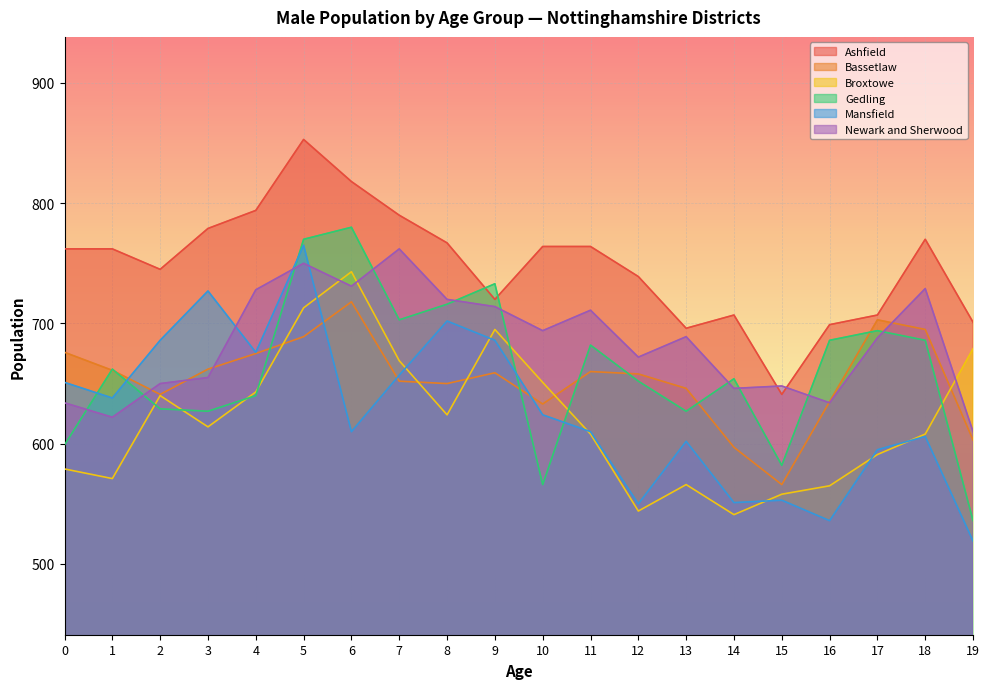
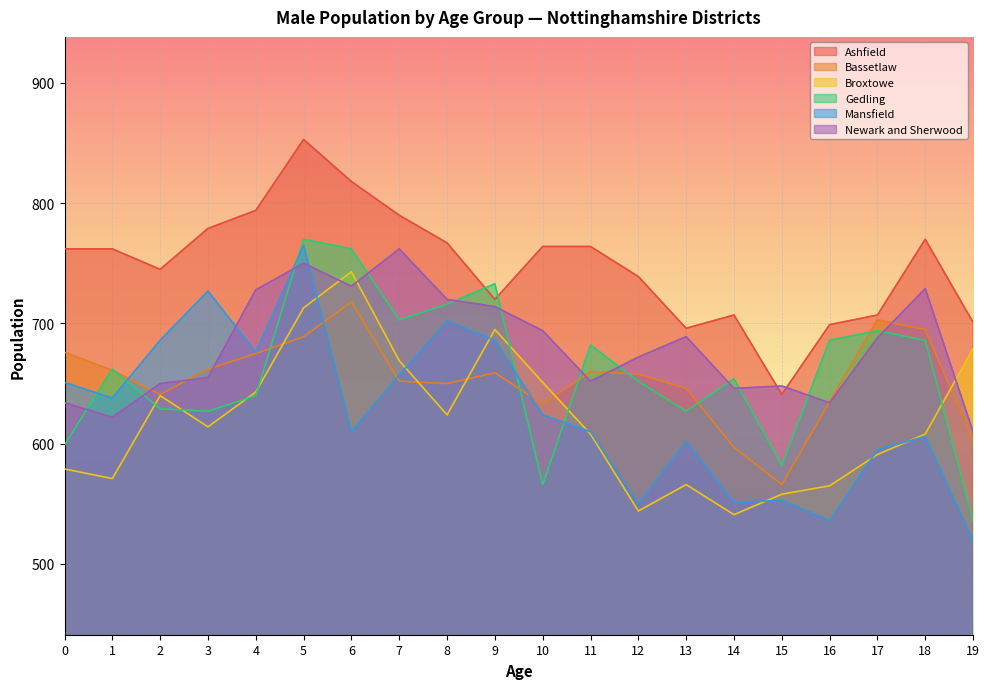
  {
    "Broxtowe": {
      "0": 579,
      "1": 571,
      "3": 614,
      "4": 643,
      "5": 713,
      "6": 743,
      "7": 669,
      "8": 624,
      "9": 695,
      "10": 651,
      "12": 544,
      "13": 566,
      "14": 541,
      "15": 558,
      "16": 565,
      "17": 591,
      "19": 679
    },
    "Gedling": {
      "0": 599,
      "2": 629,
      "3": 627,
      "4": 640,
      "5": 770,
-     "6": 780,
+     "6": 762,
      "7": 703,
      "8": 716,
      "9": 733,
      "10": 566,
      "11": 682,
      "12": 652,
      "13": 627,
      "14": 654,
      "15": 582,
      "16": 686,
      "17": 694,
      "18": 686,
      "19": 536
    },
    "Mansfield": {
      "0": 651,
      "1": 638,
      "2": 686,
      "3": 727,
      "5": 765,
      "6": 610,
      "7": 657,
      "8": 702,
      "9": 686,
      "10": 624,
      "12": 550,
      "13": 602,
      "14": 551,
      "15": 553,
      "16": 536,
      "17": 595,
      "19": 519
    },
    "Newark and Sherwood": {
      "0": 634,
      "1": 622,
      "2": 650,
      "3": 655,
      "4": 728,
      "5": 750,
      "6": 731,
      "7": 762,
      "8": 720,
      "9": 714,
      "10": 694,
-     "11": 711,
+     "11": 652,
      "12": 672,
      "13": 689,
      "14": 646,
      "15": 648,
      "17": 688,
      "18": 729,
      "19": 610
    }
  }
